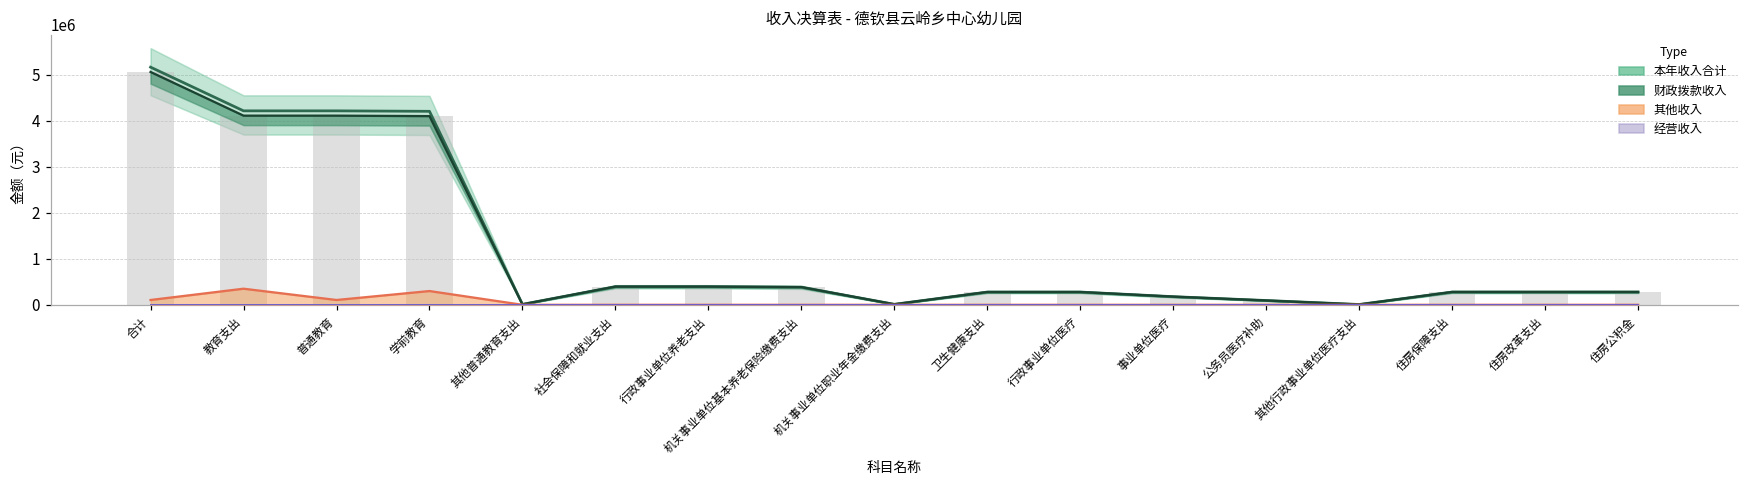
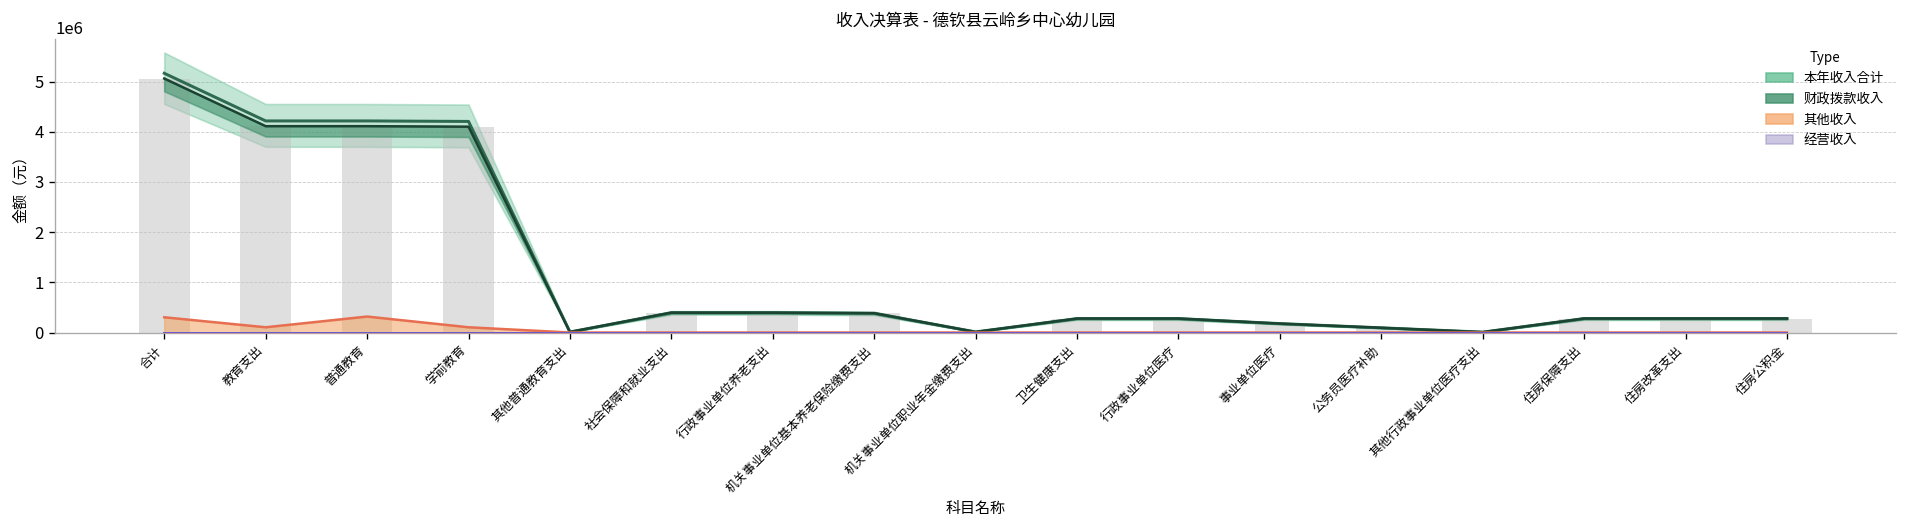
  {
    "其他收入": {
-     "合计": 100000,
-     "教育支出": 300000,
-     "普通教育": 100000,
-     "学前教育": 300000
+     "合计": 300000,
+     "教育支出": 100000,
+     "普通教育": 300000,
+     "学前教育": 100000
    }
  }
